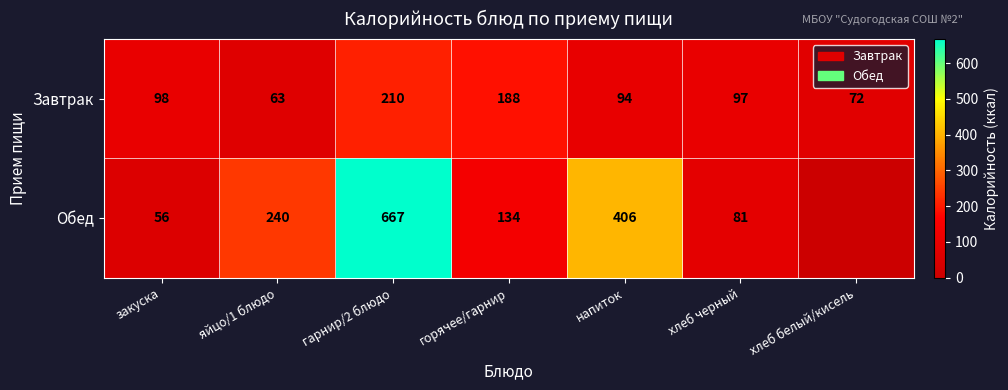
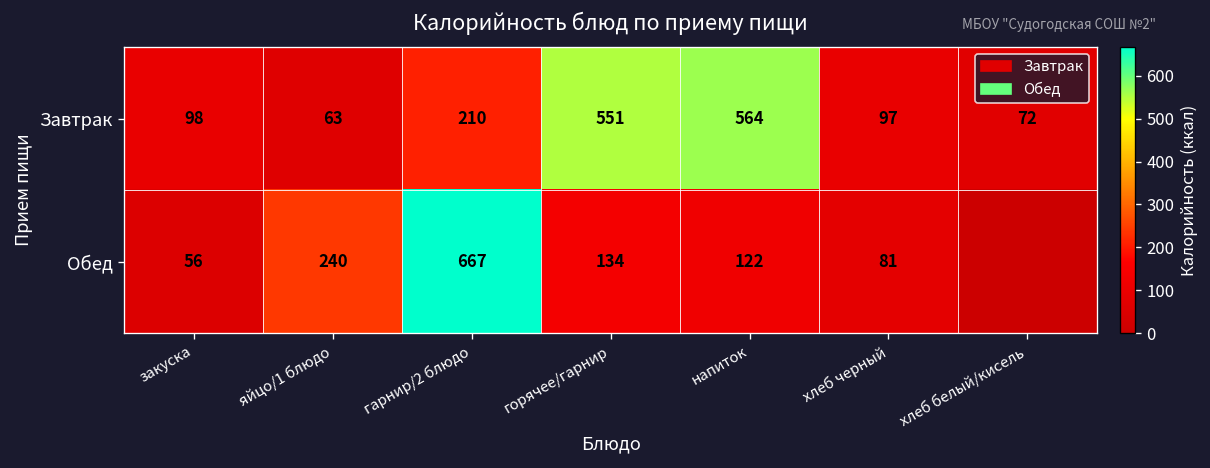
  {
    "Завтрак": {
      "закуска": 98,
      "яйцо/1 блюдо": 63,
      "гарнир/2 блюдо": 210,
-     "горячее/гарнир": 188,
-     "напиток": 94,
+     "горячее/гарнир": 551,
+     "напиток": 564,
      "хлеб черный": 97,
      "хлеб белый/кисель": 72
    },
    "Обед": {
      "закуска": 56,
      "яйцо/1 блюдо": 240,
      "гарнир/2 блюдо": 667,
      "горячее/гарнир": 134,
-     "напиток": 406,
+     "напиток": 122,
      "хлеб черный": 81
    }
  }
